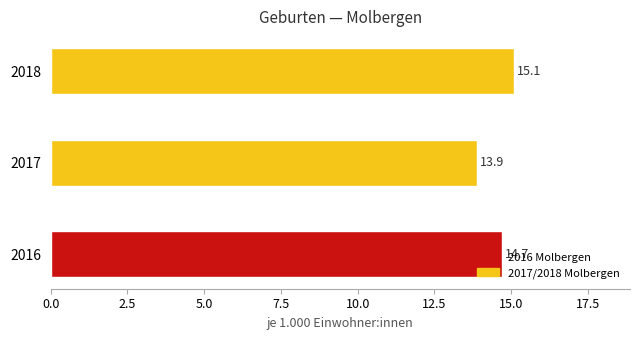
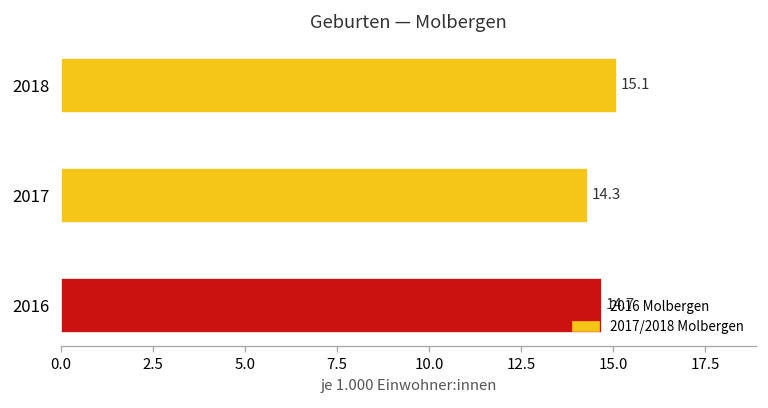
  {
    "2018": 15.1,
-   "2017": 13.9,
+   "2017": 14.3,
    "2016": 14.7
  }
